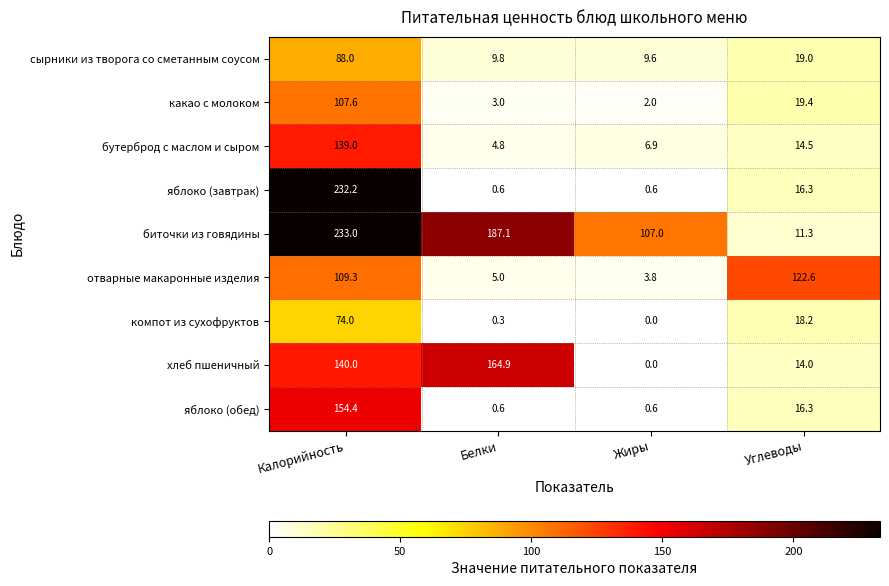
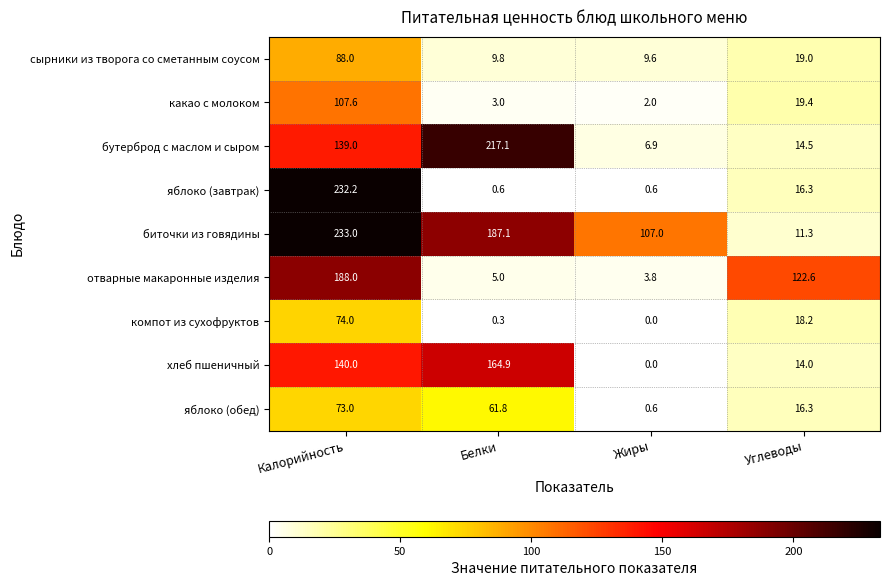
  {
    "сырники из творога со сметанным соусом": {
      "Калорийность": 88.0,
      "Белки": 9.8,
      "Жиры": 9.6,
      "Углеводы": 19.0
    },
    "какао с молоком": {
      "Калорийность": 107.6,
      "Белки": 3.0,
      "Жиры": 2.0,
      "Углеводы": 19.4
    },
    "бутерброд с маслом и сыром": {
      "Калорийность": 139.0,
-     "Белки": 4.8,
+     "Белки": 217.1,
      "Жиры": 6.9,
      "Углеводы": 14.5
    },
    "яблоко (завтрак)": {
      "Калорийность": 232.2,
      "Белки": 0.6,
      "Жиры": 0.6,
      "Углеводы": 16.3
    },
    "биточки из говядины": {
      "Калорийность": 233.0,
      "Белки": 187.1,
      "Жиры": 107.0,
      "Углеводы": 11.3
    },
    "отварные макаронные изделия": {
-     "Калорийность": 109.3,
+     "Калорийность": 188.0,
      "Белки": 5.0,
      "Жиры": 3.8,
      "Углеводы": 122.6
    },
    "компот из сухофруктов": {
      "Калорийность": 74.0,
      "Белки": 0.3,
      "Жиры": 0.0,
      "Углеводы": 18.2
    },
    "хлеб пшеничный": {
      "Калорийность": 140.0,
      "Белки": 164.9,
      "Жиры": 0.0,
      "Углеводы": 14.0
    },
    "яблоко (обед)": {
-     "Калорийность": 154.4,
-     "Белки": 0.6,
+     "Калорийность": 73.0,
+     "Белки": 61.8,
      "Жиры": 0.6,
      "Углеводы": 16.3
    }
  }
